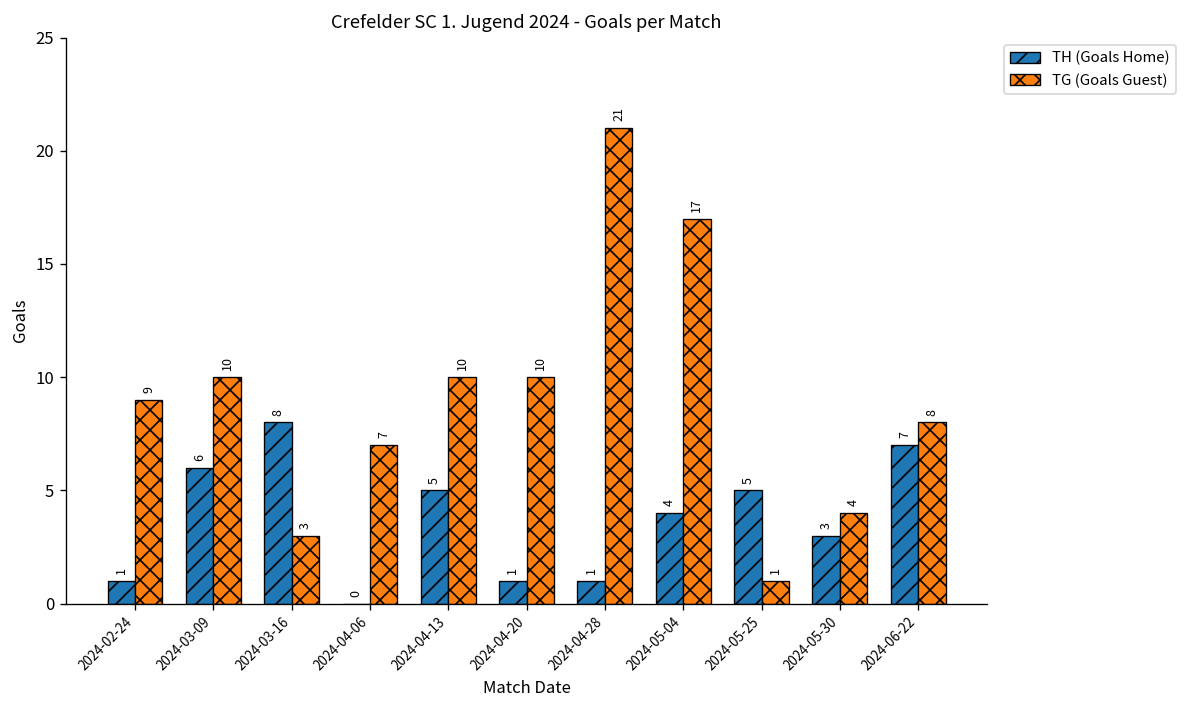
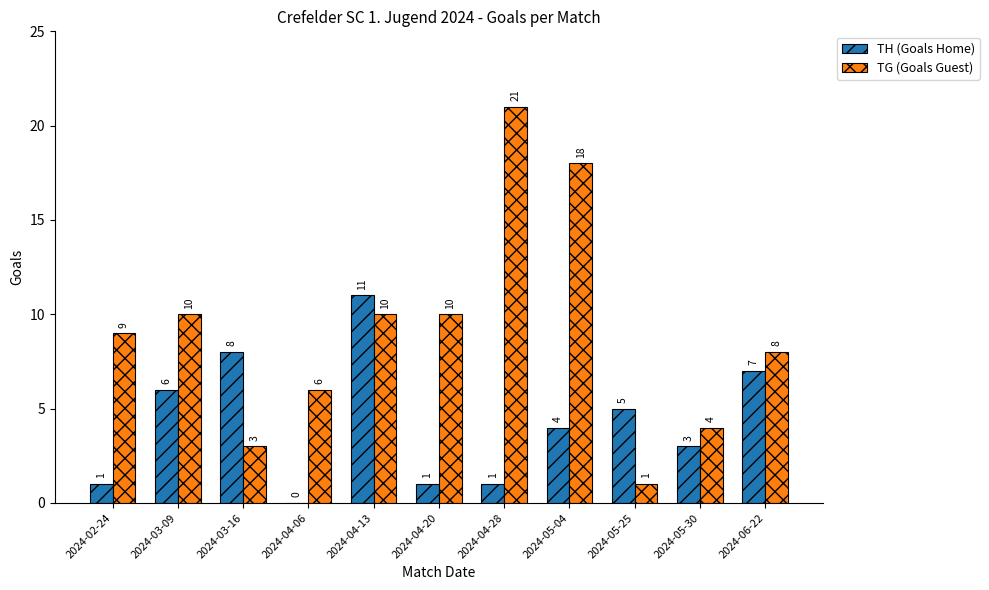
  {
    "TH (Goals Home)": {
      "2024-02-24": 1,
      "2024-03-09": 6,
      "2024-03-16": 8,
      "2024-04-06": 0,
-     "2024-04-13": 5,
+     "2024-04-13": 11,
      "2024-04-20": 1,
      "2024-04-28": 1,
      "2024-05-04": 4,
      "2024-05-25": 5,
      "2024-05-30": 3,
      "2024-06-22": 7
    },
    "TG (Goals Guest)": {
      "2024-02-24": 9,
      "2024-03-09": 10,
      "2024-03-16": 3,
-     "2024-04-06": 7,
+     "2024-04-06": 6,
      "2024-04-13": 10,
      "2024-04-20": 10,
      "2024-04-28": 21,
-     "2024-05-04": 17,
+     "2024-05-04": 18,
      "2024-05-25": 1,
      "2024-05-30": 4,
      "2024-06-22": 8
    }
  }
